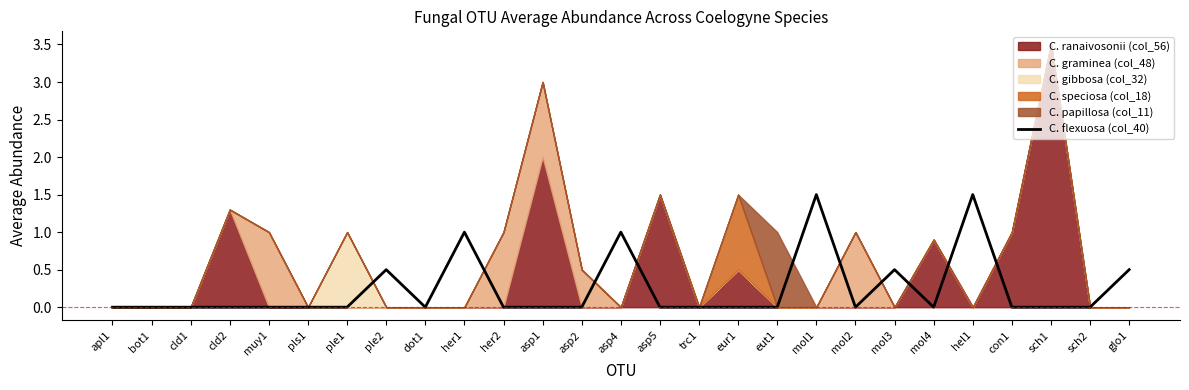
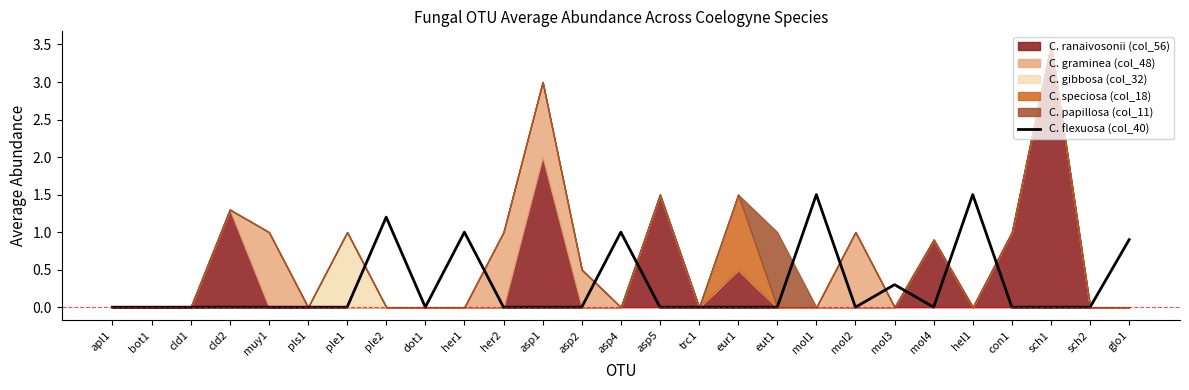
  {
    "C. flexuosa (col_40)": {
      "cld2": 0.0,
-     "ple2": 0.5,
+     "ple2": 1.2,
      "her1": 1.0,
      "asp1": 0.0,
      "asp4": 1.0,
      "asp5": 0.0,
      "eur1": 0.0,
      "mol1": 1.5,
-     "mol3": 0.5,
+     "mol3": 0.3,
      "mol4": 0.0,
      "hel1": 1.5,
      "con1": 0.0,
      "sch1": 0.0,
-     "glo1": 0.5
+     "glo1": 0.9
    },
    "C. ranaivosonii (col_56)": {
      "asp1": 2.0
    }
  }
